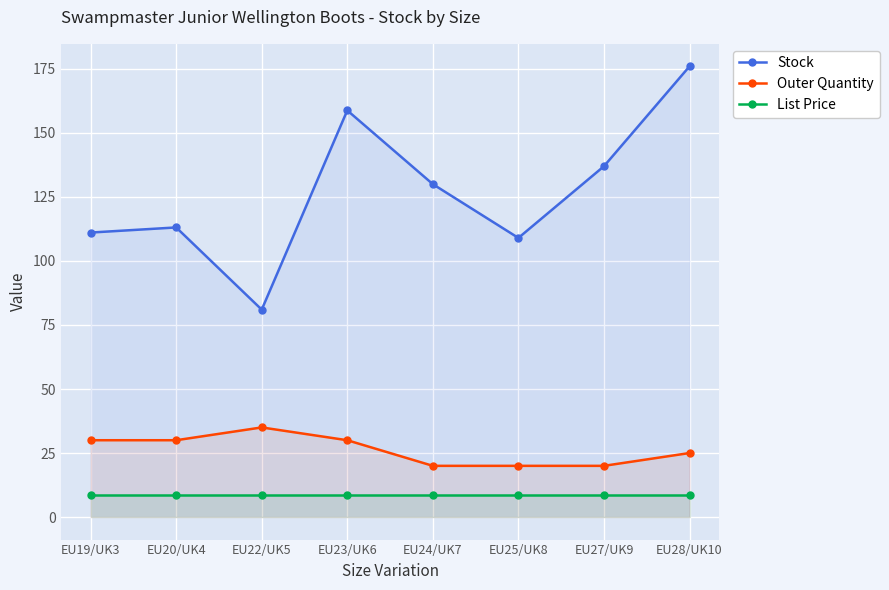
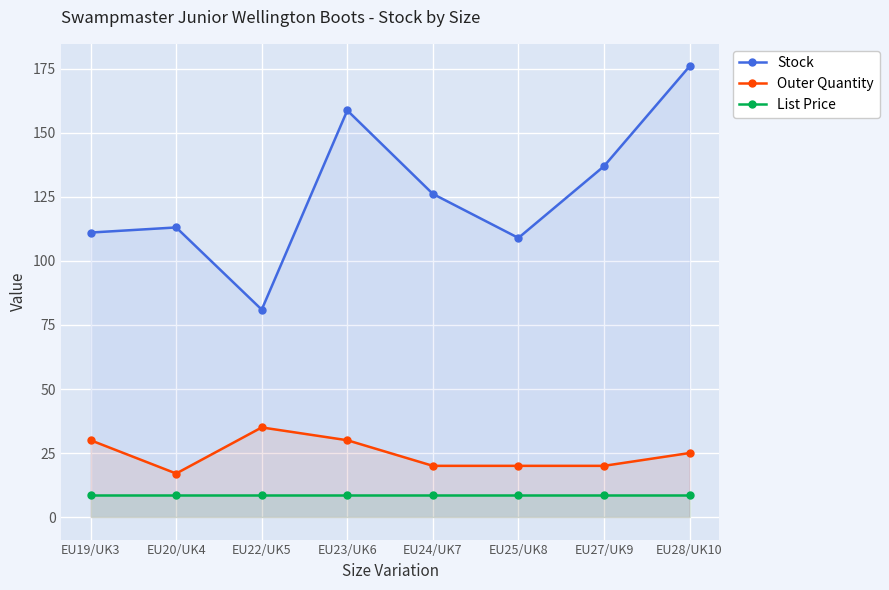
  {
    "Stock": {
      "EU19/UK3": 111,
      "EU20/UK4": 113,
      "EU22/UK5": 81,
      "EU23/UK6": 159,
-     "EU24/UK7": 130,
+     "EU24/UK7": 126,
      "EU25/UK8": 109,
      "EU27/UK9": 137,
      "EU28/UK10": 176
    },
    "Outer Quantity": {
      "EU19/UK3": 30,
-     "EU20/UK4": 30,
+     "EU20/UK4": 17,
      "EU22/UK5": 35,
      "EU23/UK6": 30,
      "EU24/UK7": 20,
      "EU25/UK8": 20,
      "EU27/UK9": 20,
      "EU28/UK10": 25
    },
    "List Price": {
      "EU19/UK3": 9,
      "EU20/UK4": 9,
      "EU22/UK5": 9,
      "EU23/UK6": 9,
      "EU24/UK7": 9,
      "EU25/UK8": 9,
      "EU27/UK9": 9,
      "EU28/UK10": 9
    }
  }
